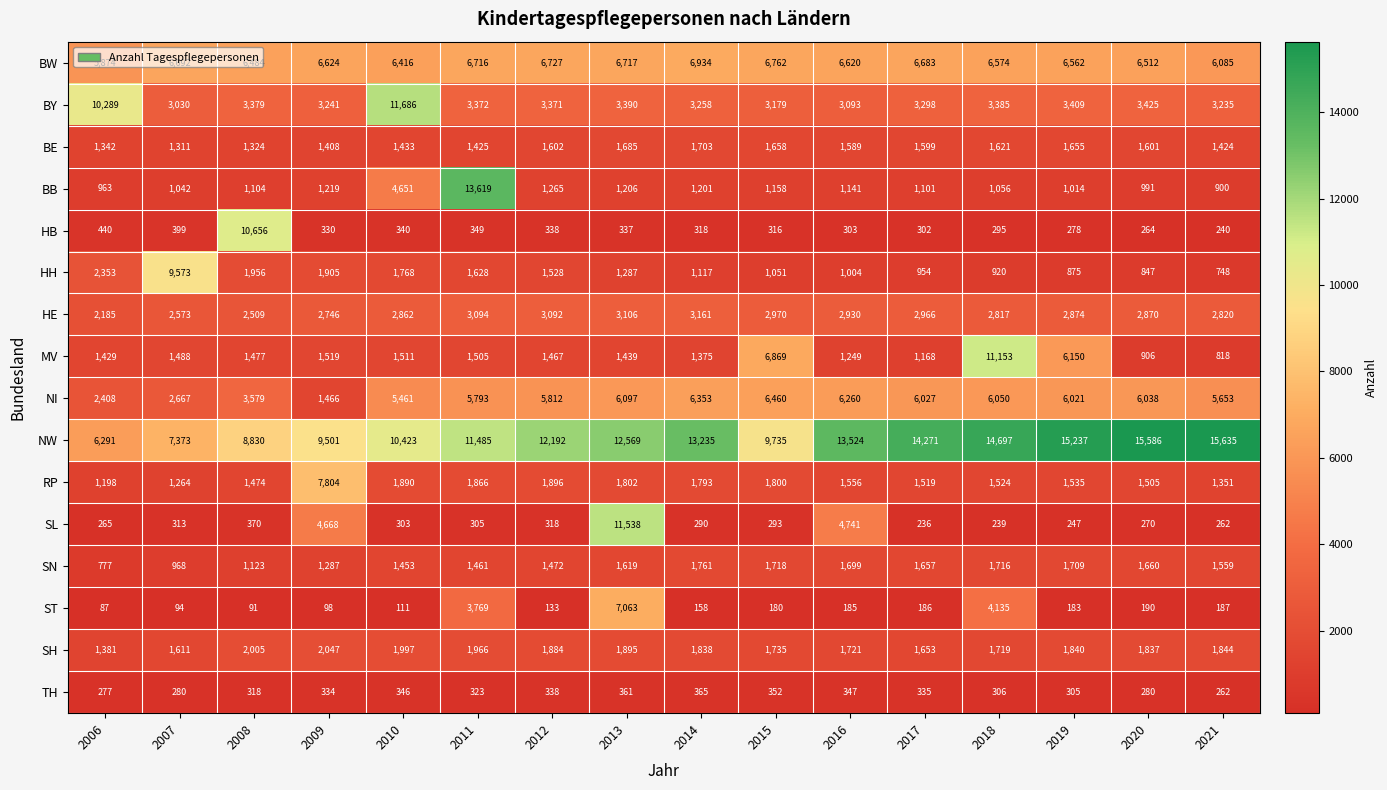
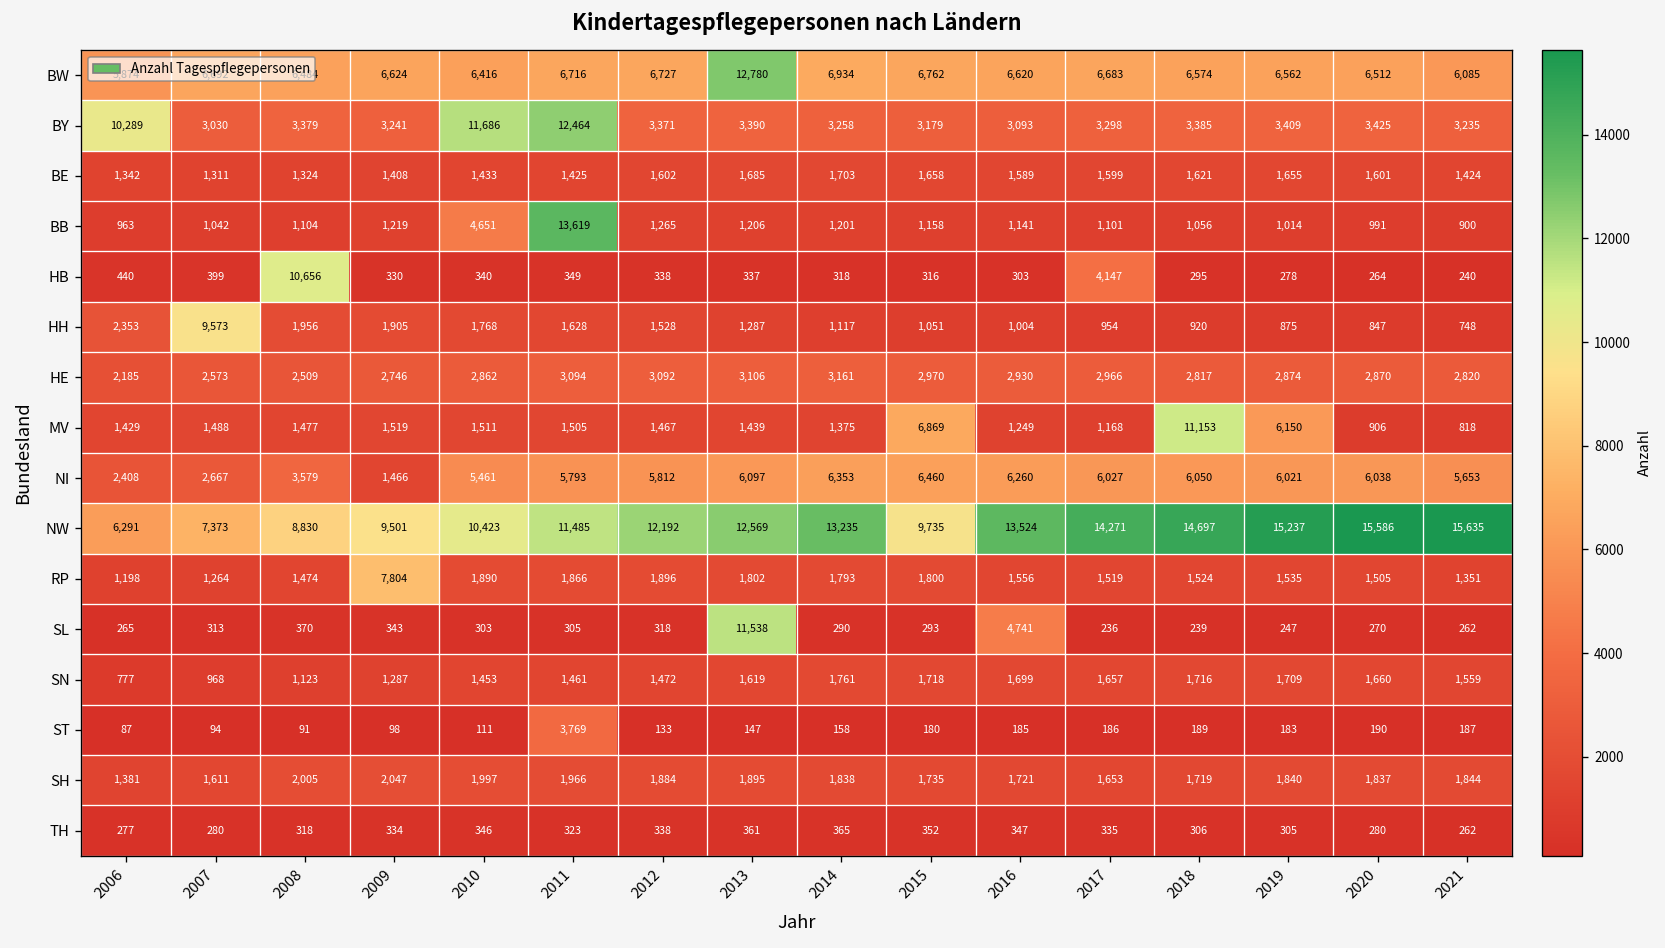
  {
    "BW": {
      "2009": "6,624",
      "2010": "6,416",
      "2011": "6,716",
      "2012": "6,727",
-     "2013": "6,717",
+     "2013": "12,780",
      "2014": "6,934",
      "2015": "6,762",
      "2016": "6,620",
      "2017": "6,683",
      "2018": "6,574",
      "2019": "6,562",
      "2020": "6,512",
      "2021": "6,085"
    },
    "BY": {
      "2006": "10,289",
      "2007": "3,030",
      "2008": "3,379",
      "2009": "3,241",
      "2010": "11,686",
-     "2011": "3,372",
+     "2011": "12,464",
      "2012": "3,371",
      "2013": "3,390",
      "2014": "3,258",
      "2015": "3,179",
      "2016": "3,093",
      "2017": "3,298",
      "2018": "3,385",
      "2019": "3,409",
      "2020": "3,425",
      "2021": "3,235"
    },
    "HB": {
      "2006": "440",
      "2007": "399",
      "2008": "10,656",
      "2009": "330",
      "2010": "340",
      "2011": "349",
      "2012": "338",
      "2013": "337",
      "2014": "318",
      "2015": "316",
      "2016": "303",
-     "2017": "302",
+     "2017": "4,147",
      "2018": "295",
      "2019": "278",
      "2020": "264",
      "2021": "240"
    },
    "SL": {
      "2006": "265",
      "2007": "313",
      "2008": "370",
-     "2009": "4,668",
+     "2009": "343",
      "2010": "303",
      "2011": "305",
      "2012": "318",
      "2013": "11,538",
      "2014": "290",
      "2015": "293",
      "2016": "4,741",
      "2017": "236",
      "2018": "239",
      "2019": "247",
      "2020": "270",
      "2021": "262"
    },
    "ST": {
      "2006": "87",
      "2007": "94",
      "2008": "91",
      "2009": "98",
      "2010": "111",
      "2011": "3,769",
      "2012": "133",
-     "2013": "7,063",
+     "2013": "147",
      "2014": "158",
      "2015": "180",
      "2016": "185",
      "2017": "186",
-     "2018": "4,135",
+     "2018": "189",
      "2019": "183",
      "2020": "190",
      "2021": "187"
    }
  }
